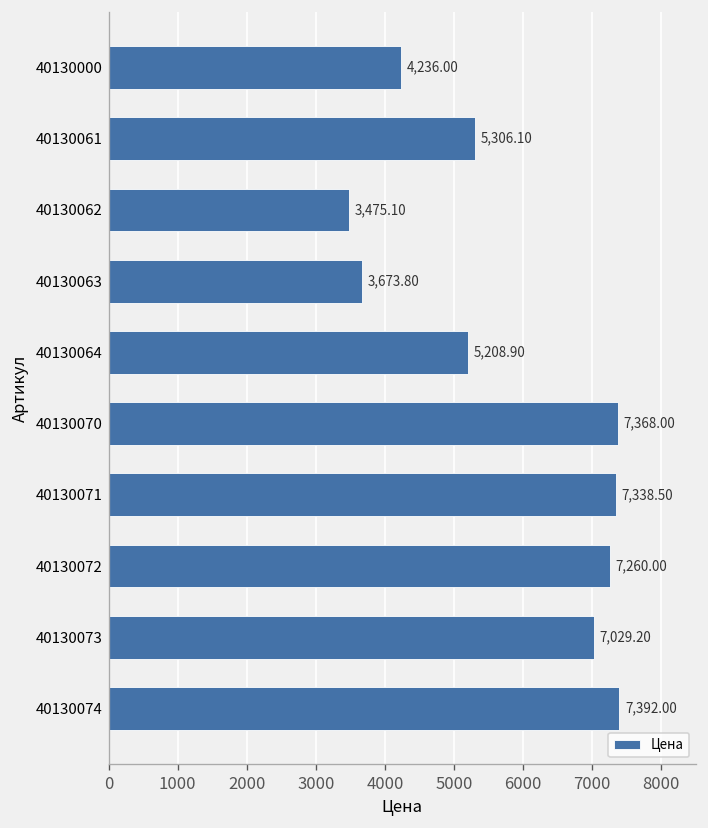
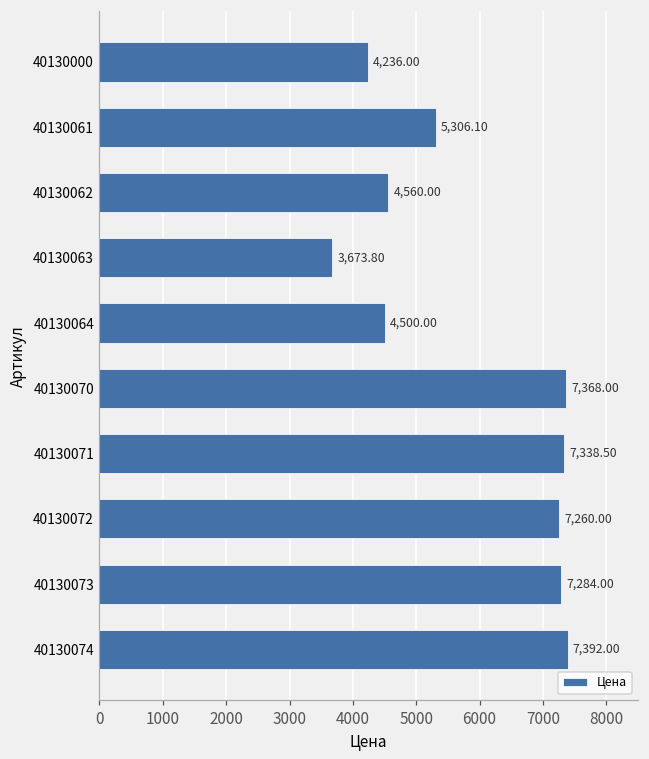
  {
    "40130000": "4,236.00",
    "40130061": "5,306.10",
-   "40130062": "3,475.10",
+   "40130062": "4,560.00",
    "40130063": "3,673.80",
-   "40130064": "5,208.90",
+   "40130064": "4,500.00",
    "40130070": "7,368.00",
    "40130071": "7,338.50",
    "40130072": "7,260.00",
-   "40130073": "7,029.20",
+   "40130073": "7,284.00",
    "40130074": "7,392.00"
  }
